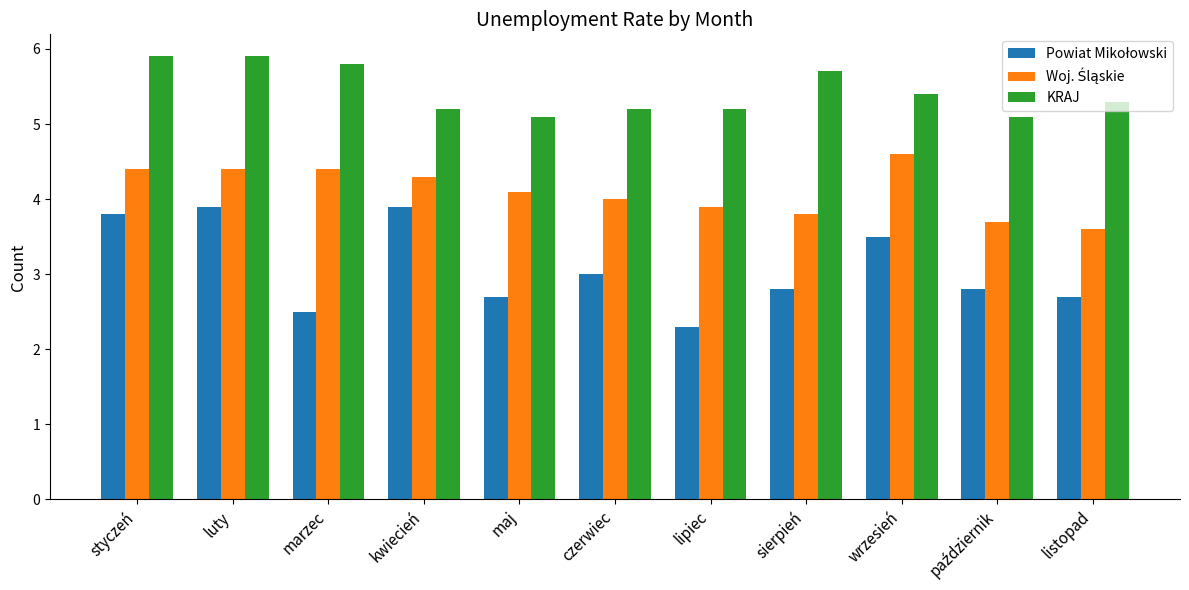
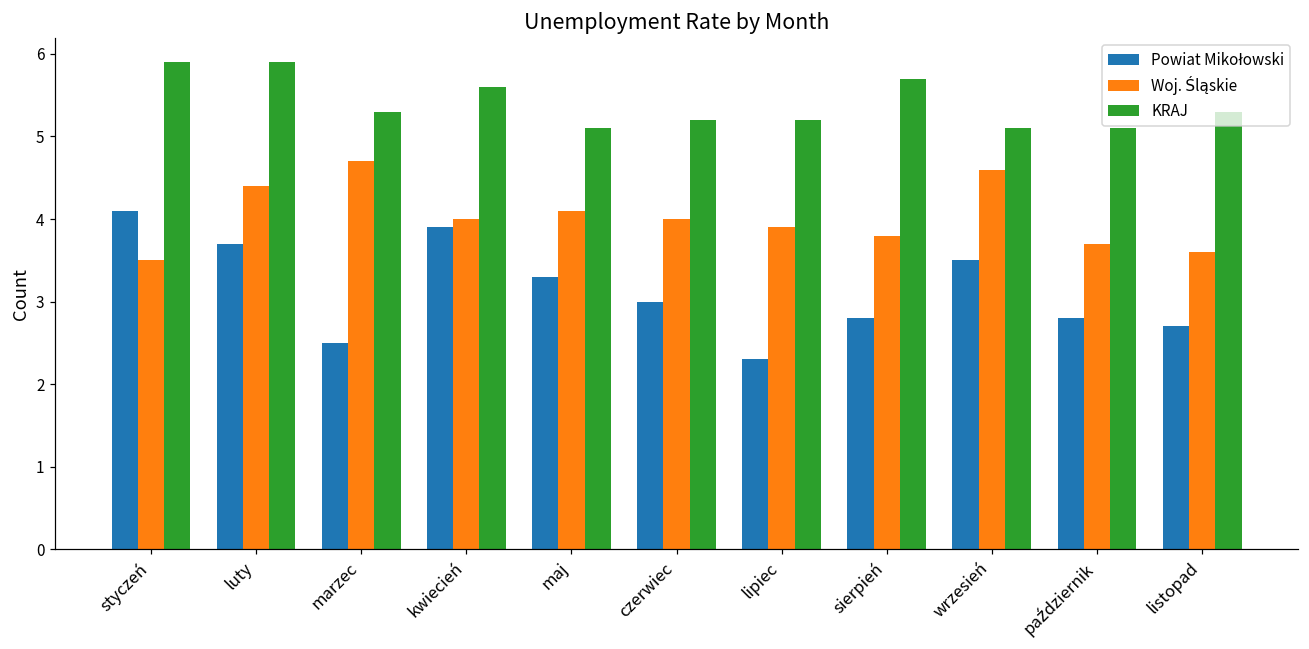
  {
    "Powiat Mikołowski": {
-     "styczeń": 3.8,
-     "luty": 3.9,
+     "styczeń": 4.1,
+     "luty": 3.7,
      "marzec": 2.5,
      "kwiecień": 3.9,
-     "maj": 2.7,
+     "maj": 3.3,
      "czerwiec": 3.0,
      "lipiec": 2.3,
      "sierpień": 2.8,
      "wrzesień": 3.5,
      "październik": 2.8,
      "listopad": 2.7
    },
    "Woj. Śląskie": {
-     "styczeń": 4.4,
+     "styczeń": 3.5,
      "luty": 4.4,
-     "marzec": 4.4,
-     "kwiecień": 4.3,
+     "marzec": 4.7,
+     "kwiecień": 4.0,
      "maj": 4.1,
      "czerwiec": 4.0,
      "lipiec": 3.9,
      "sierpień": 3.8,
      "wrzesień": 4.6,
      "październik": 3.7,
      "listopad": 3.6
    },
    "KRAJ": {
      "styczeń": 5.9,
      "luty": 5.9,
-     "marzec": 5.8,
-     "kwiecień": 5.2,
+     "marzec": 5.3,
+     "kwiecień": 5.6,
      "maj": 5.1,
      "czerwiec": 5.2,
      "lipiec": 5.2,
      "sierpień": 5.7,
-     "wrzesień": 5.4,
+     "wrzesień": 5.1,
      "październik": 5.1
    }
  }
